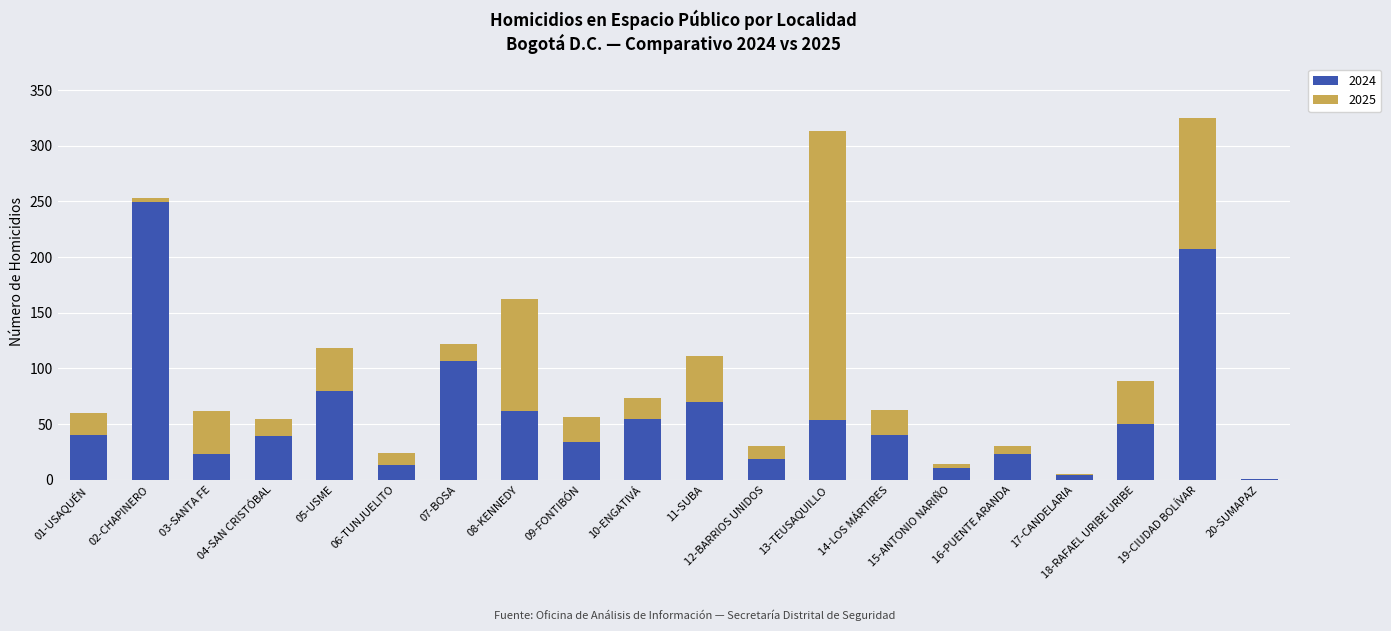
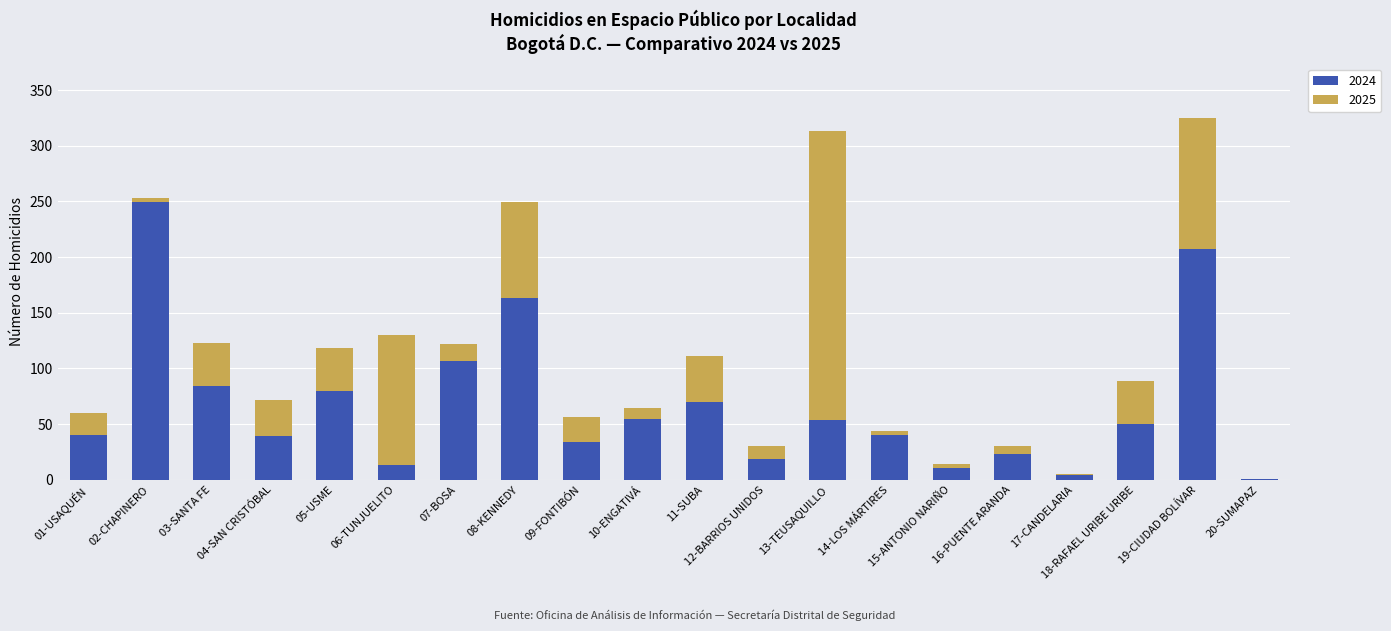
  {
    "2024": {
      "01-USAQUÉN": 40,
      "02-CHAPINERO": 249,
-     "03-SANTA FE": 23,
+     "03-SANTA FE": 84,
      "04-SAN CRISTÓBAL": 39,
      "05-USME": 80,
      "06-TUNJUELITO": 13,
      "07-BOSA": 107,
-     "08-KENNEDY": 62,
+     "08-KENNEDY": 163,
      "09-FONTIBÓN": 34,
      "10-ENGATIVÁ": 55,
      "11-SUBA": 70,
      "12-BARRIOS UNIDOS": 19,
      "13-TEUSAQUILLO": 54,
      "14-LOS MÁRTIRES": 40,
      "15-ANTONIO NARIÑO": 11,
      "16-PUENTE ARANDA": 23,
      "17-CANDELARIA": 4,
      "18-RAFAEL URIBE URIBE": 50,
      "19-CIUDAD BOLÍVAR": 207
    },
    "2025": {
      "01-USAQUÉN": 20,
      "02-CHAPINERO": 4,
      "03-SANTA FE": 39,
-     "04-SAN CRISTÓBAL": 16,
+     "04-SAN CRISTÓBAL": 33,
      "05-USME": 38,
-     "06-TUNJUELITO": 11,
+     "06-TUNJUELITO": 117,
      "07-BOSA": 15,
-     "08-KENNEDY": 100,
+     "08-KENNEDY": 86,
      "09-FONTIBÓN": 22,
-     "10-ENGATIVÁ": 18,
+     "10-ENGATIVÁ": 9,
      "11-SUBA": 41,
      "12-BARRIOS UNIDOS": 11,
      "13-TEUSAQUILLO": 259,
-     "14-LOS MÁRTIRES": 23,
+     "14-LOS MÁRTIRES": 4,
      "15-ANTONIO NARIÑO": 3,
      "16-PUENTE ARANDA": 7,
      "18-RAFAEL URIBE URIBE": 39,
      "19-CIUDAD BOLÍVAR": 118,
      "20-SUMAPAZ": 0
    }
  }
